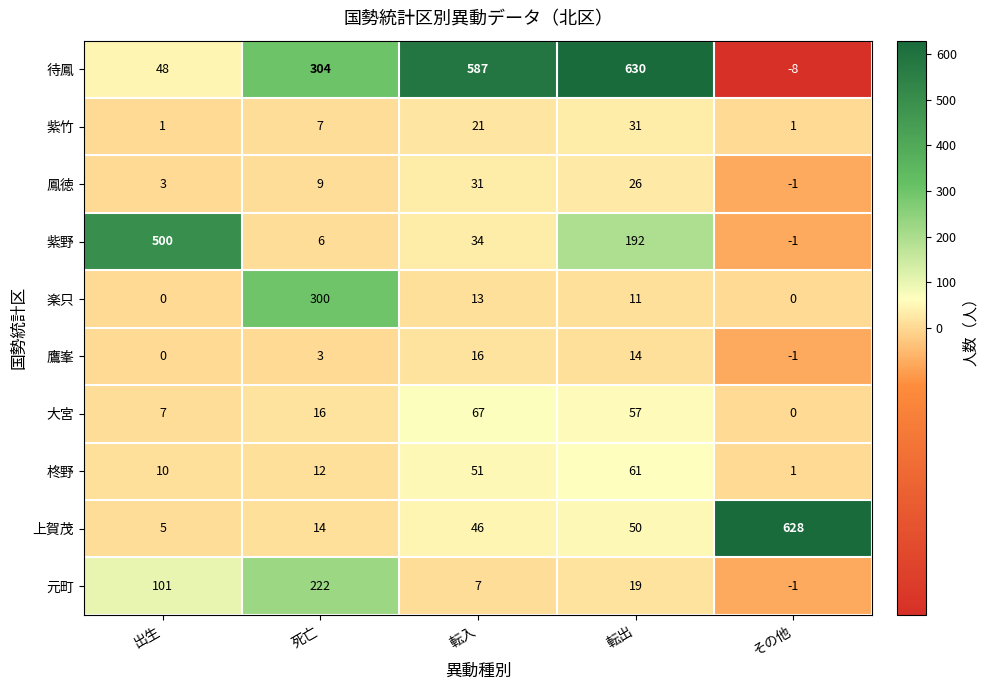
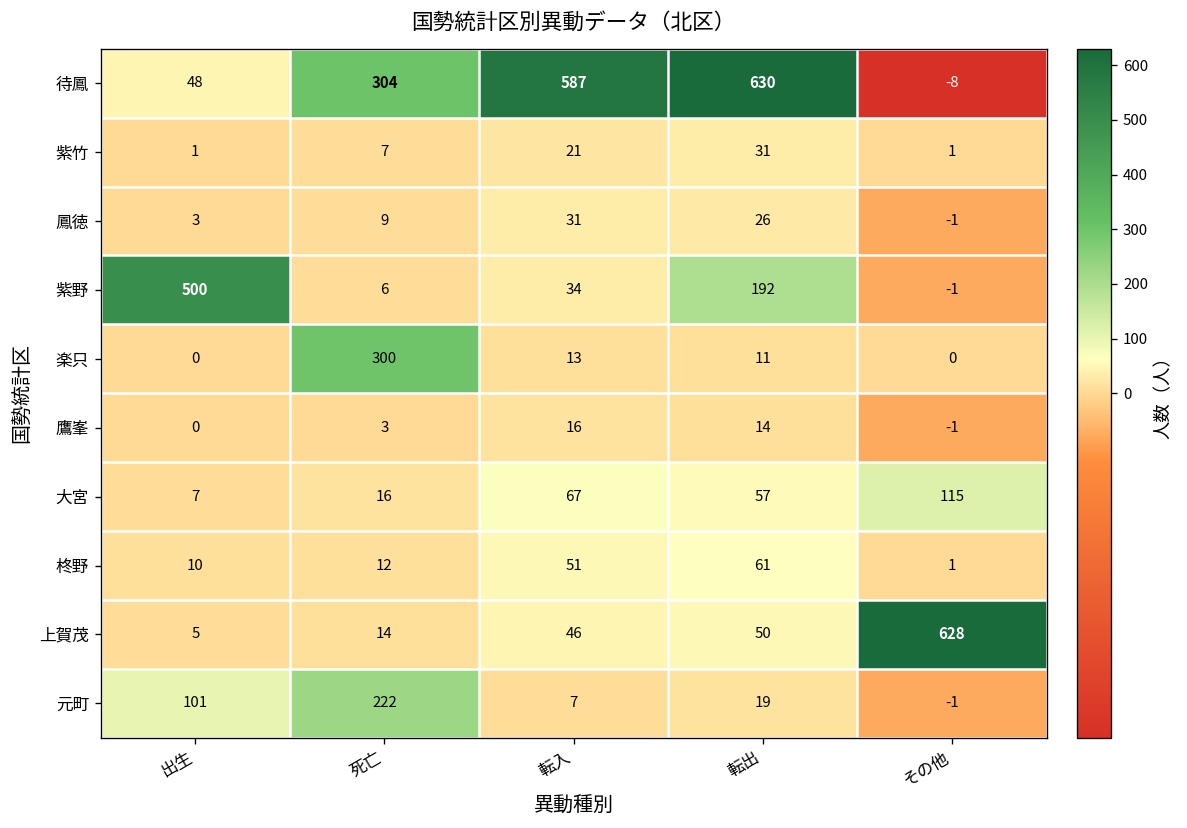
  {
    "待鳳": {
      "出生": 48,
      "死亡": 304,
      "転入": 587,
      "転出": 630,
      "その他": -8
    },
    "紫竹": {
      "出生": 1,
      "死亡": 7,
      "転入": 21,
      "転出": 31,
      "その他": 1
    },
    "鳳徳": {
      "出生": 3,
      "死亡": 9,
      "転入": 31,
      "転出": 26,
      "その他": -1
    },
    "紫野": {
      "出生": 500,
      "死亡": 6,
      "転入": 34,
      "転出": 192,
      "その他": -1
    },
    "楽只": {
      "出生": 0,
      "死亡": 300,
      "転入": 13,
      "転出": 11,
      "その他": 0
    },
    "鷹峯": {
      "出生": 0,
      "死亡": 3,
      "転入": 16,
      "転出": 14,
      "その他": -1
    },
    "大宮": {
      "出生": 7,
      "死亡": 16,
      "転入": 67,
      "転出": 57,
-     "その他": 0
+     "その他": 115
    },
    "柊野": {
      "出生": 10,
      "死亡": 12,
      "転入": 51,
      "転出": 61,
      "その他": 1
    },
    "上賀茂": {
      "出生": 5,
      "死亡": 14,
      "転入": 46,
      "転出": 50,
      "その他": 628
    },
    "元町": {
      "出生": 101,
      "死亡": 222,
      "転入": 7,
      "転出": 19,
      "その他": -1
    }
  }
